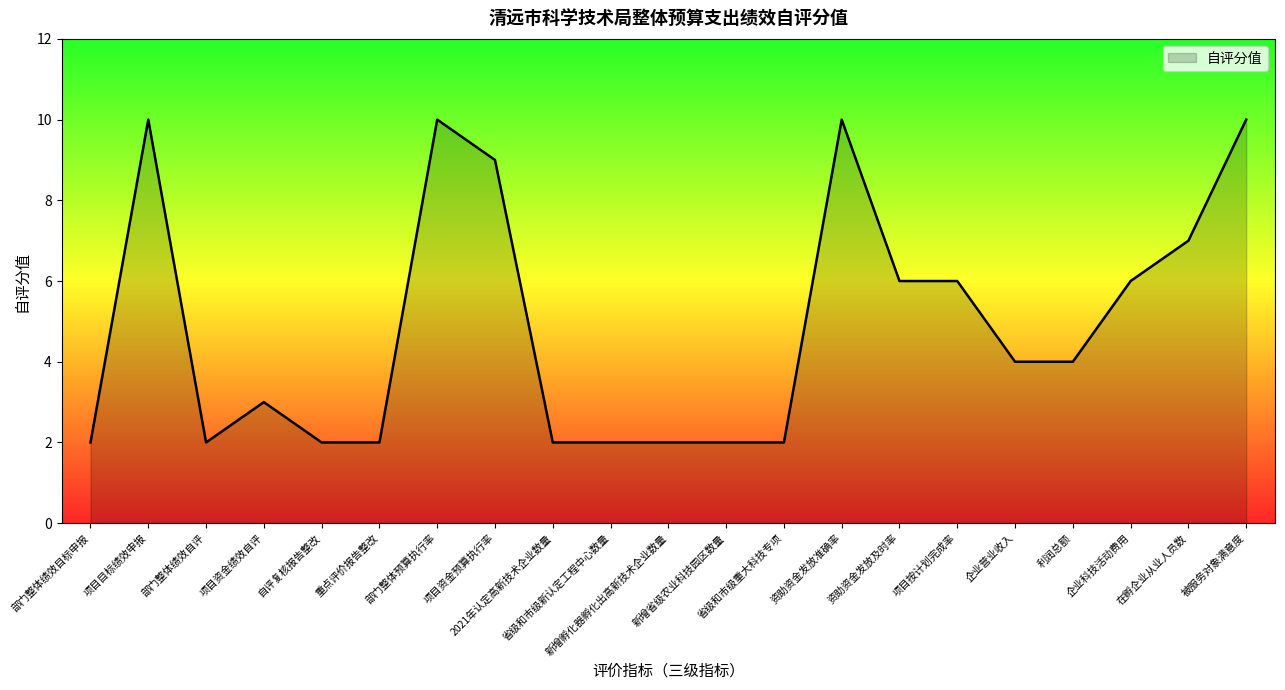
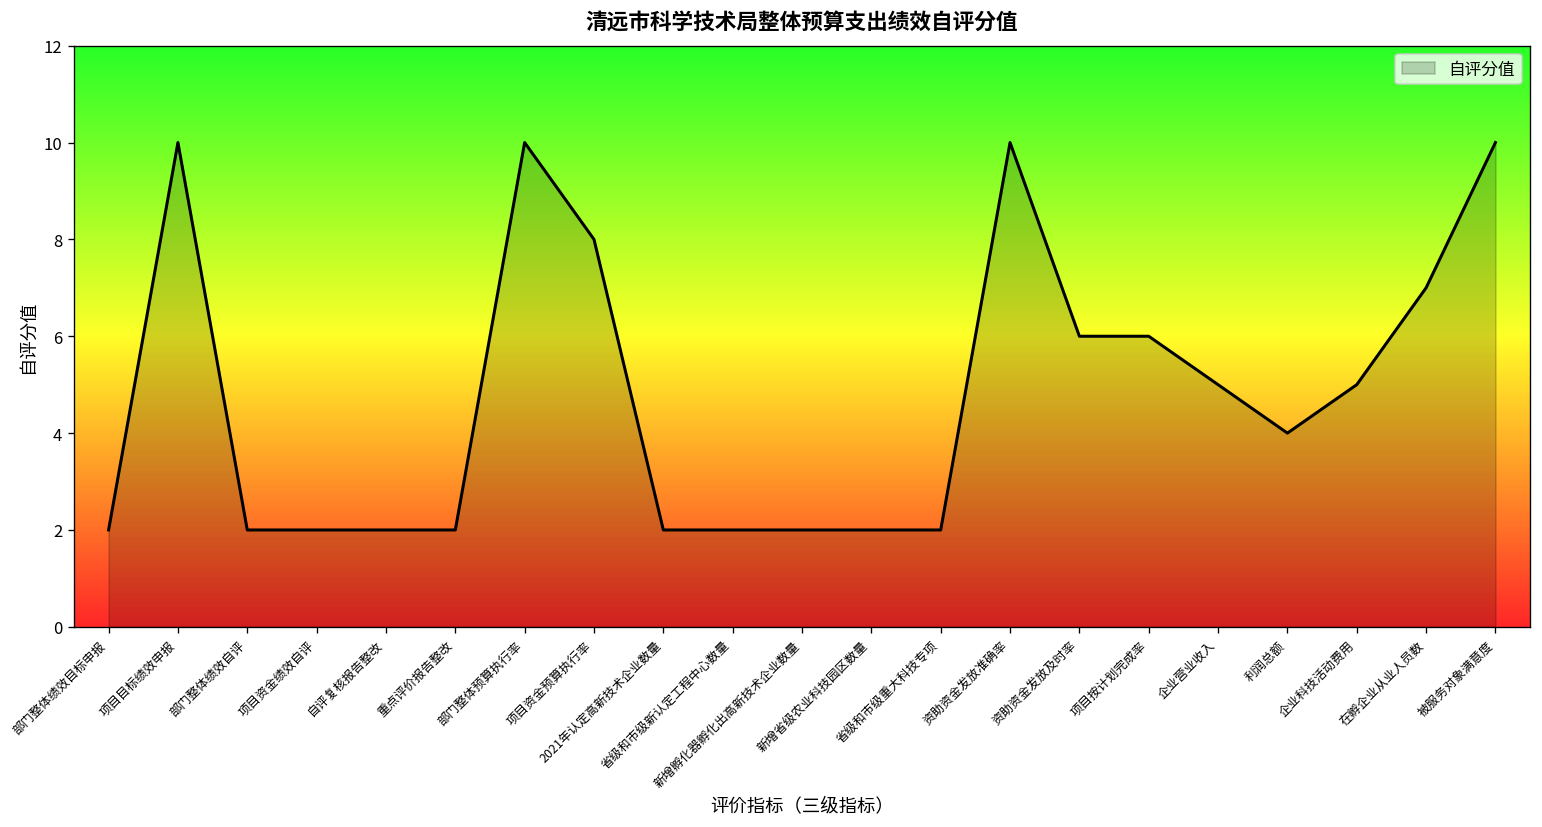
  {
    "部门整体绩效目标申报": 2,
    "项目目标绩效申报": 10,
    "部门整体绩效自评": 2,
-   "项目资金绩效自评": 3,
+   "项目资金绩效自评": 2,
    "自评复核报告整改": 2,
    "重点评价报告整改": 2,
    "部门整体预算执行率": 10,
-   "项目资金预算执行率": 9,
+   "项目资金预算执行率": 8,
    "2021年认定高新技术企业数量": 2,
    "省级和市级新认定工程中心数量": 2,
    "新增孵化器孵化出高新技术企业数量": 2,
    "新增省级农业科技园区数量": 2,
    "省级和市级重大科技专项": 2,
    "资助资金发放准确率": 10,
    "资助资金发放及时率": 6,
    "项目按计划完成率": 6,
-   "企业营业收入": 4,
+   "企业营业收入": 5,
    "利润总额": 4,
-   "企业科技活动费用": 6,
+   "企业科技活动费用": 5,
    "在孵企业从业人员数": 7,
    "被服务对象满意度": 10
  }
